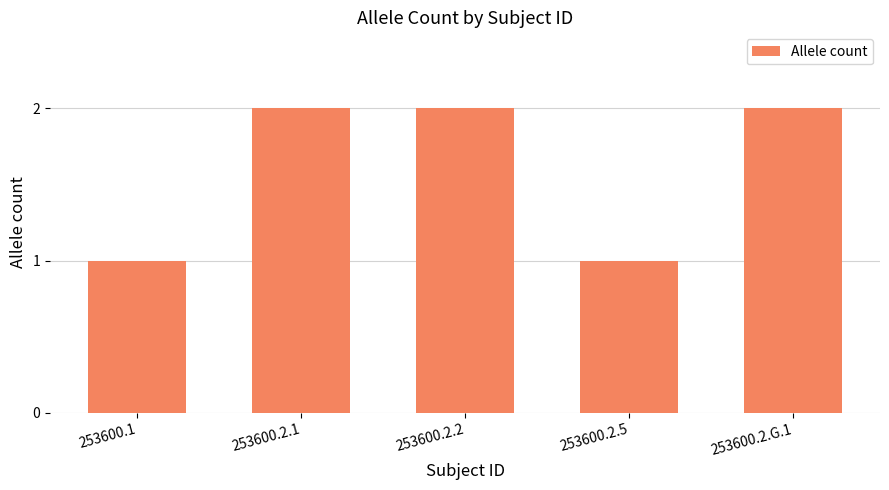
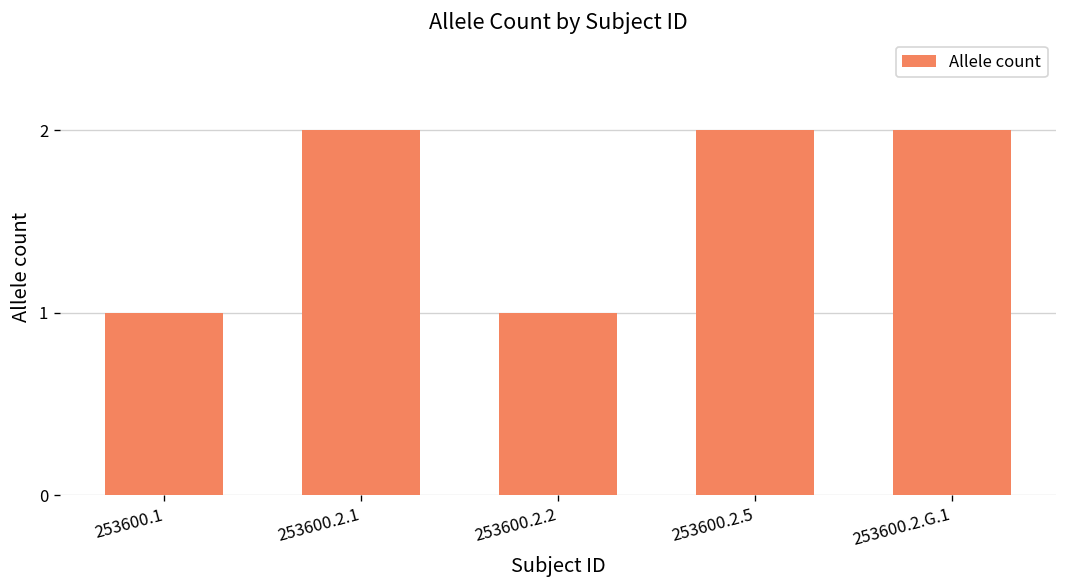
  {
    "253600.1": 1,
    "253600.2.1": 2,
-   "253600.2.2": 2,
-   "253600.2.5": 1,
+   "253600.2.2": 1,
+   "253600.2.5": 2,
    "253600.2.G.1": 2
  }
